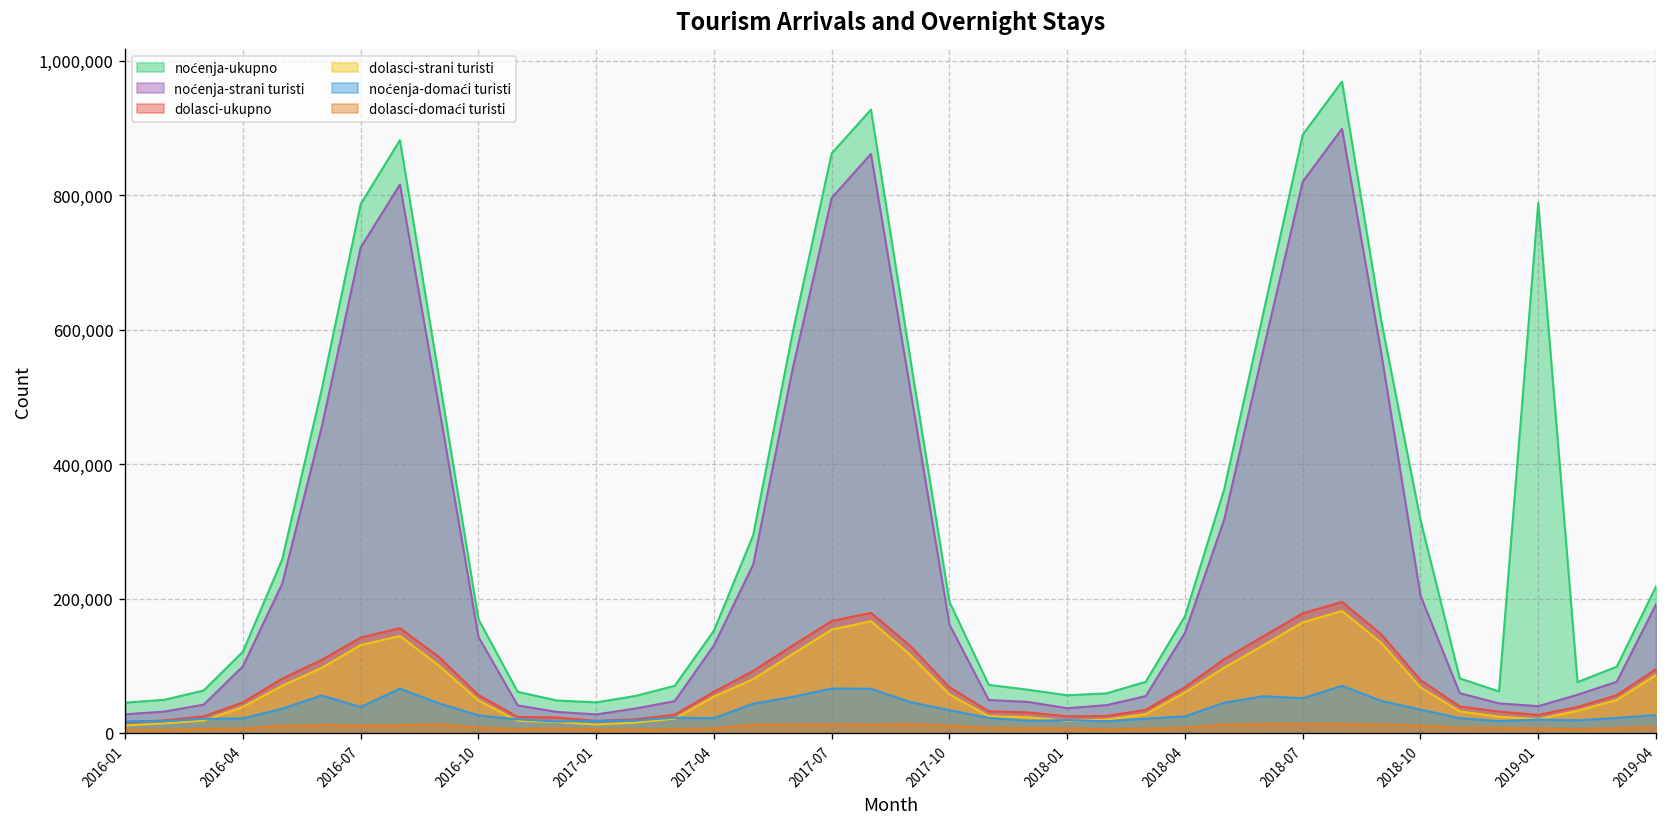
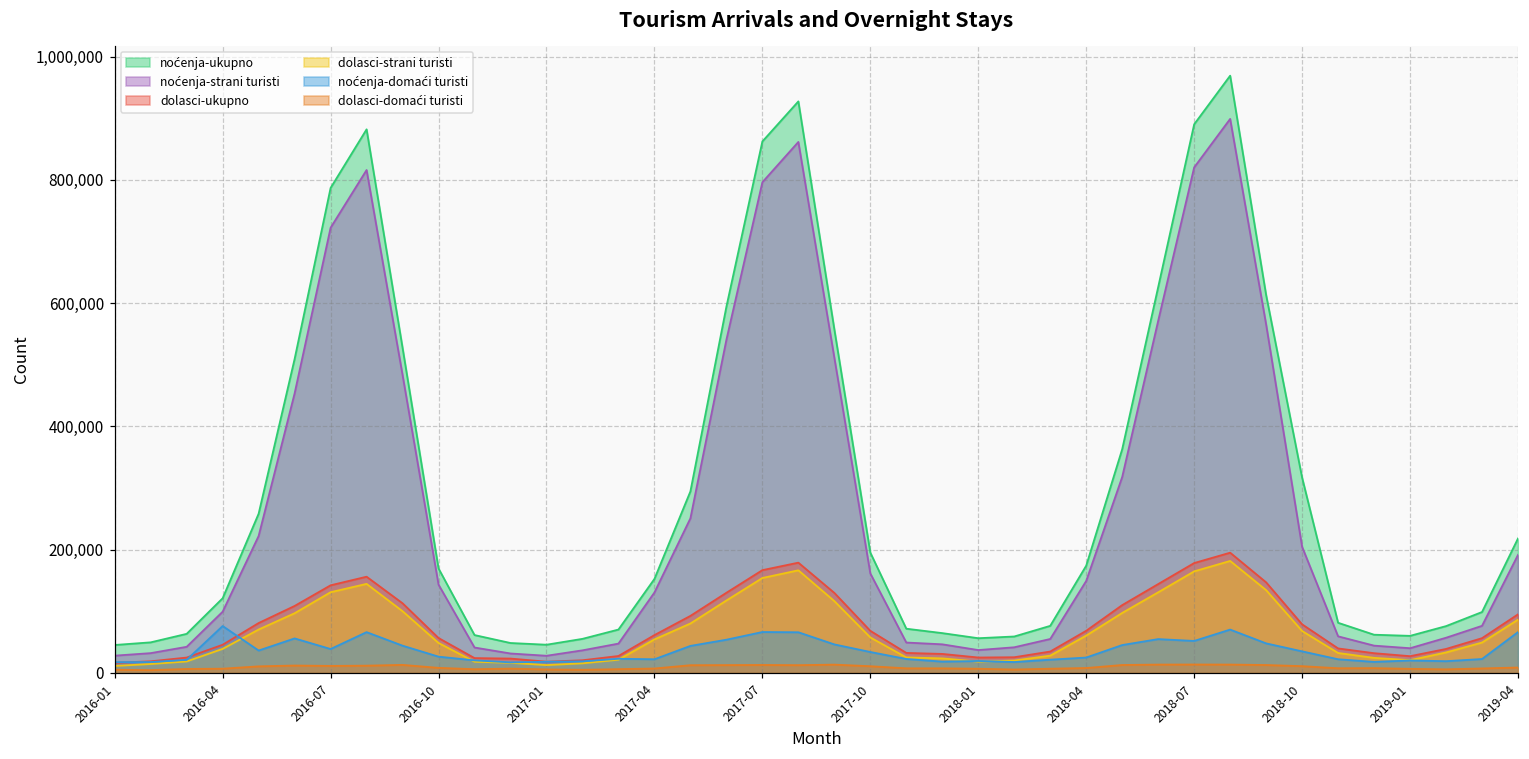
  {
    "noćenja-ukupno": {
      "2016-01": "50,000",
      "2016-04": "120,000",
      "2016-07": "790,000",
      "2016-10": "170,000",
      "2017-01": "50,000",
      "2017-04": "150,000",
      "2017-07": "860,000",
      "2017-10": "200,000",
      "2018-01": "60,000",
      "2018-04": "170,000",
      "2018-07": "890,000",
      "2018-10": "320,000",
-     "2019-01": "790,000",
+     "2019-01": "60,000",
      "2019-04": "220,000"
    },
    "noćenja-strani turisti": {
      "2016-01": "30,000",
      "2016-04": "100,000",
      "2016-07": "720,000",
      "2016-10": "140,000",
      "2017-01": "30,000",
      "2017-04": "130,000",
      "2017-07": "800,000",
      "2017-10": "160,000",
      "2018-01": "40,000",
      "2018-04": "150,000",
      "2018-07": "820,000",
      "2018-10": "200,000",
      "2019-01": "40,000",
      "2019-04": "190,000"
    },
    "noćenja-domaći turisti": {
-     "2016-04": "20,000",
+     "2016-04": "80,000",
      "2016-07": "40,000",
      "2016-10": "30,000",
      "2017-04": "20,000",
      "2017-07": "70,000",
      "2017-10": "30,000",
      "2018-04": "20,000",
      "2018-07": "50,000",
      "2018-10": "30,000",
-     "2019-04": "30,000"
+     "2019-04": "70,000"
    }
  }
